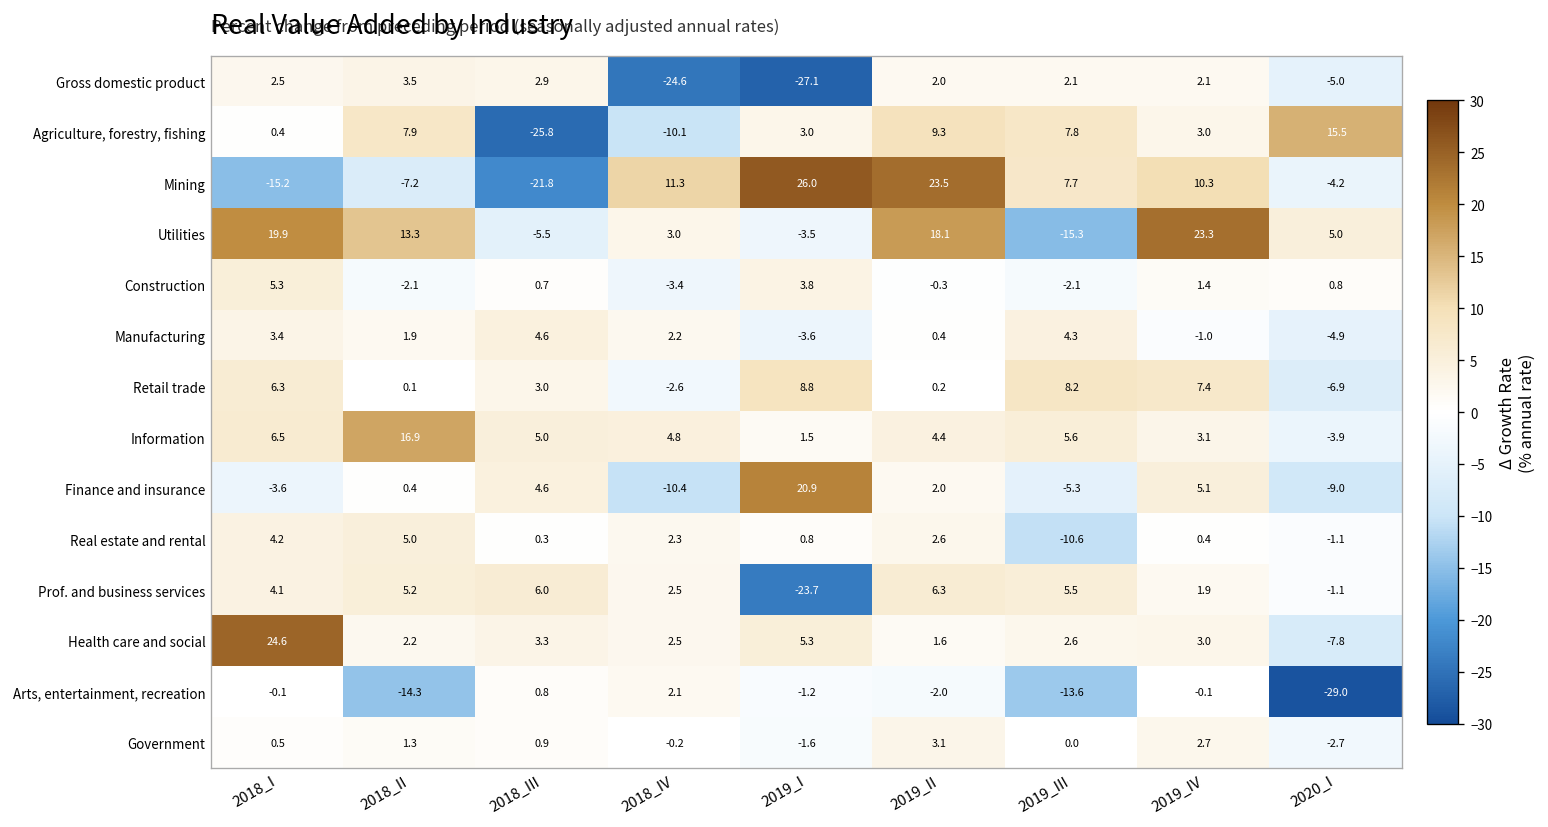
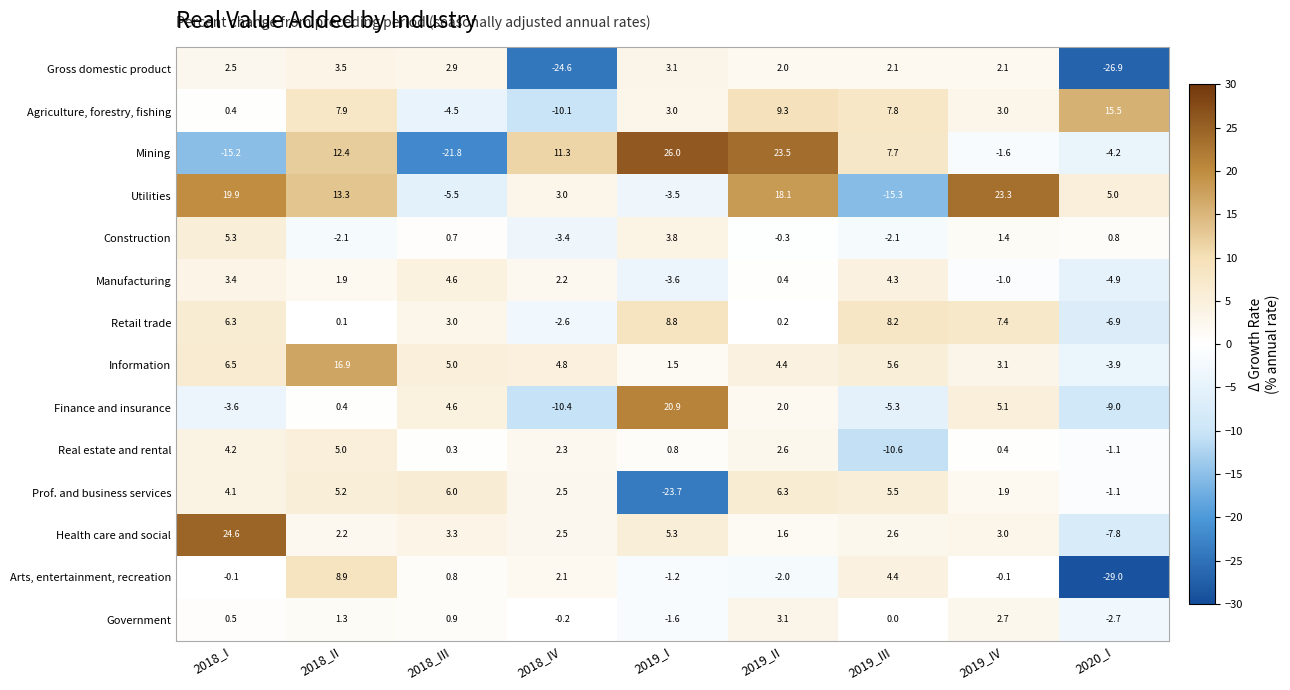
  {
    "Gross domestic product": {
      "2018_I": 2.5,
      "2018_II": 3.5,
      "2018_III": 2.9,
      "2018_IV": -24.6,
-     "2019_I": -27.1,
+     "2019_I": 3.1,
      "2019_II": 2.0,
      "2019_III": 2.1,
      "2019_IV": 2.1,
-     "2020_I": -5.0
+     "2020_I": -26.9
    },
    "Agriculture, forestry, fishing": {
      "2018_I": 0.4,
      "2018_II": 7.9,
-     "2018_III": -25.8,
+     "2018_III": -4.5,
      "2018_IV": -10.1,
      "2019_I": 3.0,
      "2019_II": 9.3,
      "2019_III": 7.8,
      "2019_IV": 3.0,
      "2020_I": 15.5
    },
    "Mining": {
      "2018_I": -15.2,
-     "2018_II": -7.2,
+     "2018_II": 12.4,
      "2018_III": -21.8,
      "2018_IV": 11.3,
      "2019_I": 26.0,
      "2019_II": 23.5,
      "2019_III": 7.7,
-     "2019_IV": 10.3,
+     "2019_IV": -1.6,
      "2020_I": -4.2
    },
    "Utilities": {
      "2018_I": 19.9,
      "2018_II": 13.3,
      "2018_III": -5.5,
      "2018_IV": 3.0,
      "2019_I": -3.5,
      "2019_II": 18.1,
      "2019_III": -15.3,
      "2019_IV": 23.3,
      "2020_I": 5.0
    },
    "Construction": {
      "2018_I": 5.3,
      "2018_II": -2.1,
      "2018_III": 0.7,
      "2018_IV": -3.4,
      "2019_I": 3.8,
      "2019_II": -0.3,
      "2019_III": -2.1,
      "2019_IV": 1.4,
      "2020_I": 0.8
    },
    "Manufacturing": {
      "2018_I": 3.4,
      "2018_II": 1.9,
      "2018_III": 4.6,
      "2018_IV": 2.2,
      "2019_I": -3.6,
      "2019_II": 0.4,
      "2019_III": 4.3,
      "2019_IV": -1.0,
      "2020_I": -4.9
    },
    "Retail trade": {
      "2018_I": 6.3,
      "2018_II": 0.1,
      "2018_III": 3.0,
      "2018_IV": -2.6,
      "2019_I": 8.8,
      "2019_II": 0.2,
      "2019_III": 8.2,
      "2019_IV": 7.4,
      "2020_I": -6.9
    },
    "Information": {
      "2018_I": 6.5,
      "2018_II": 16.9,
      "2018_III": 5.0,
      "2018_IV": 4.8,
      "2019_I": 1.5,
      "2019_II": 4.4,
      "2019_III": 5.6,
      "2019_IV": 3.1,
      "2020_I": -3.9
    },
    "Finance and insurance": {
      "2018_I": -3.6,
      "2018_II": 0.4,
      "2018_III": 4.6,
      "2018_IV": -10.4,
      "2019_I": 20.9,
      "2019_II": 2.0,
      "2019_III": -5.3,
      "2019_IV": 5.1,
      "2020_I": -9.0
    },
    "Real estate and rental": {
      "2018_I": 4.2,
      "2018_II": 5.0,
      "2018_III": 0.3,
      "2018_IV": 2.3,
      "2019_I": 0.8,
      "2019_II": 2.6,
      "2019_III": -10.6,
      "2019_IV": 0.4,
      "2020_I": -1.1
    },
    "Prof. and business services": {
      "2018_I": 4.1,
      "2018_II": 5.2,
      "2018_III": 6.0,
      "2018_IV": 2.5,
      "2019_I": -23.7,
      "2019_II": 6.3,
      "2019_III": 5.5,
      "2019_IV": 1.9,
      "2020_I": -1.1
    },
    "Health care and social": {
      "2018_I": 24.6,
      "2018_II": 2.2,
      "2018_III": 3.3,
      "2018_IV": 2.5,
      "2019_I": 5.3,
      "2019_II": 1.6,
      "2019_III": 2.6,
      "2019_IV": 3.0,
      "2020_I": -7.8
    },
    "Arts, entertainment, recreation": {
      "2018_I": -0.1,
-     "2018_II": -14.3,
+     "2018_II": 8.9,
      "2018_III": 0.8,
      "2018_IV": 2.1,
      "2019_I": -1.2,
      "2019_II": -2.0,
-     "2019_III": -13.6,
+     "2019_III": 4.4,
      "2019_IV": -0.1,
      "2020_I": -29.0
    },
    "Government": {
      "2018_I": 0.5,
      "2018_II": 1.3,
      "2018_III": 0.9,
      "2018_IV": -0.2,
      "2019_I": -1.6,
      "2019_II": 3.1,
      "2019_III": 0.0,
      "2019_IV": 2.7,
      "2020_I": -2.7
    }
  }
